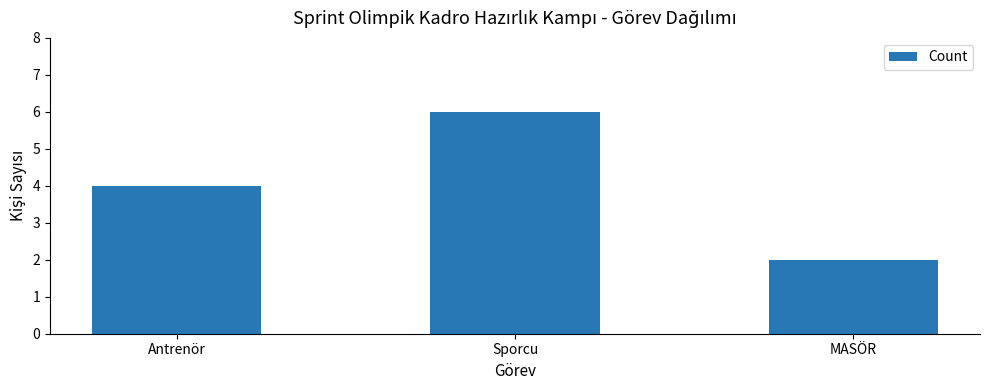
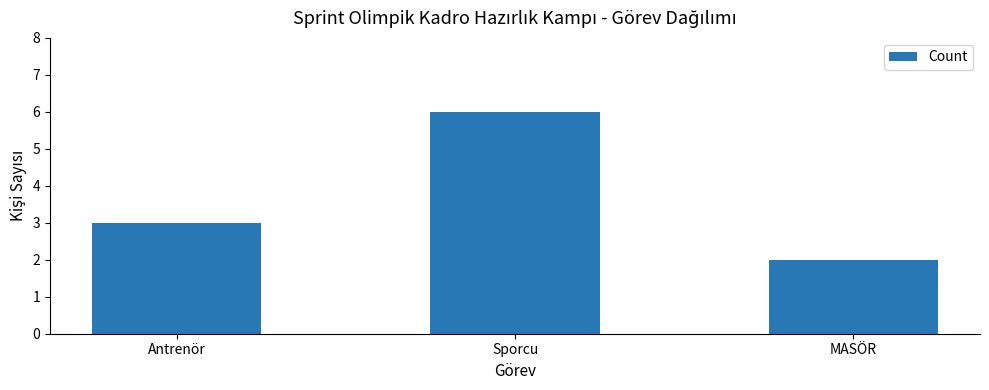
  {
-   "Antrenör": 4,
+   "Antrenör": 3,
    "Sporcu": 6,
    "MASÖR": 2
  }
